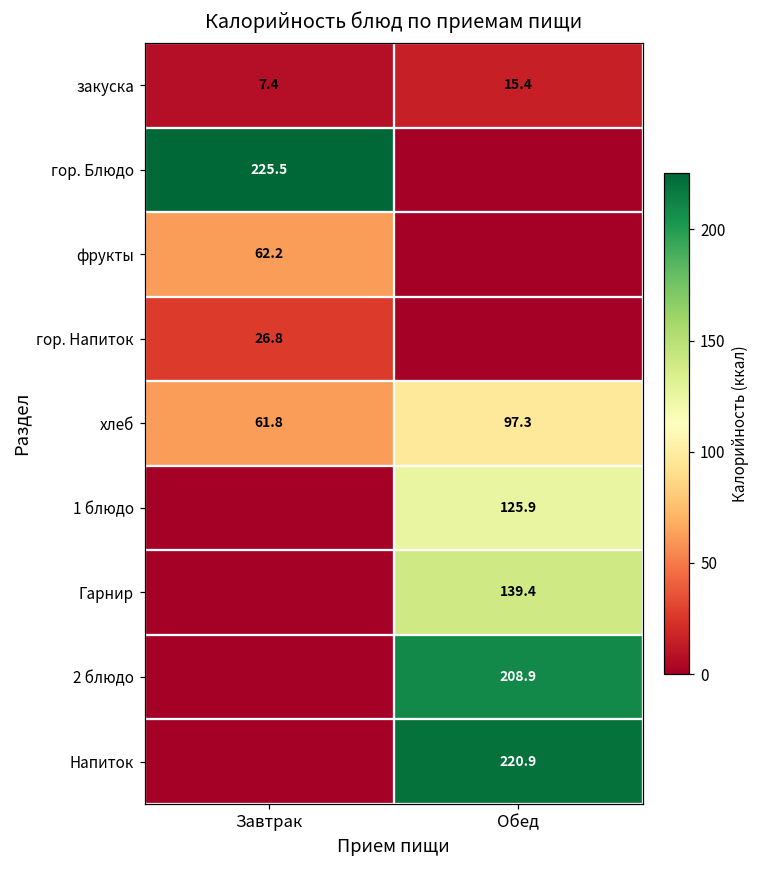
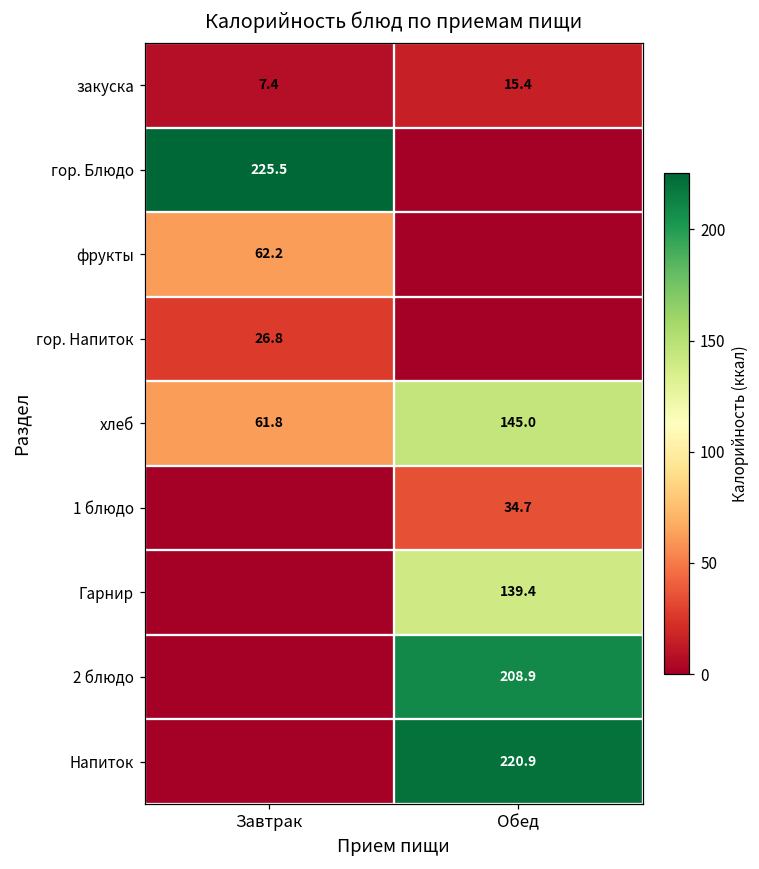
  {
    "закуска": {
      "Завтрак": 7.4,
      "Обед": 15.4
    },
    "гор. Блюдо": {
      "Завтрак": 225.5
    },
    "фрукты": {
      "Завтрак": 62.2
    },
    "гор. Напиток": {
      "Завтрак": 26.8
    },
    "хлеб": {
      "Завтрак": 61.8,
-     "Обед": 97.3
+     "Обед": 145.0
    },
    "1 блюдо": {
-     "Обед": 125.9
+     "Обед": 34.7
    },
    "Гарнир": {
      "Обед": 139.4
    },
    "2 блюдо": {
      "Обед": 208.9
    },
    "Напиток": {
      "Обед": 220.9
    }
  }
